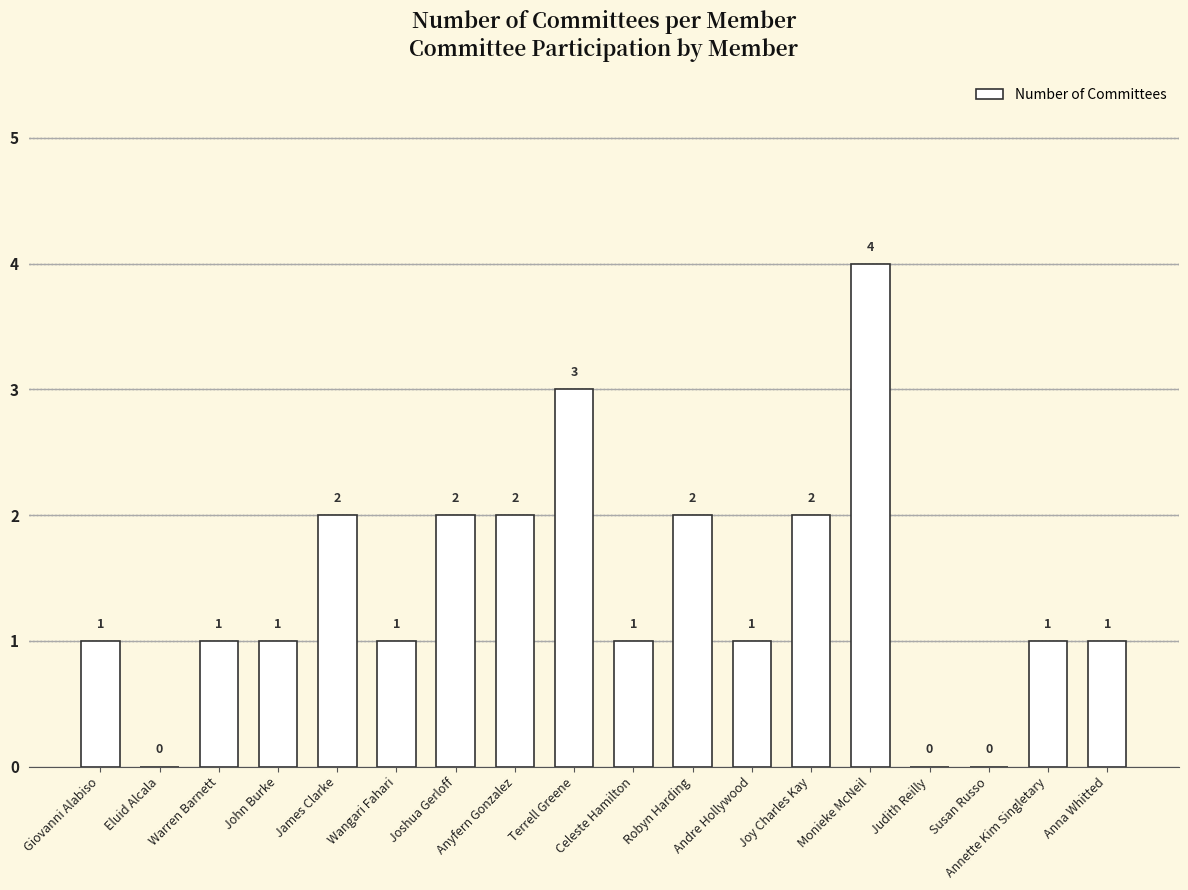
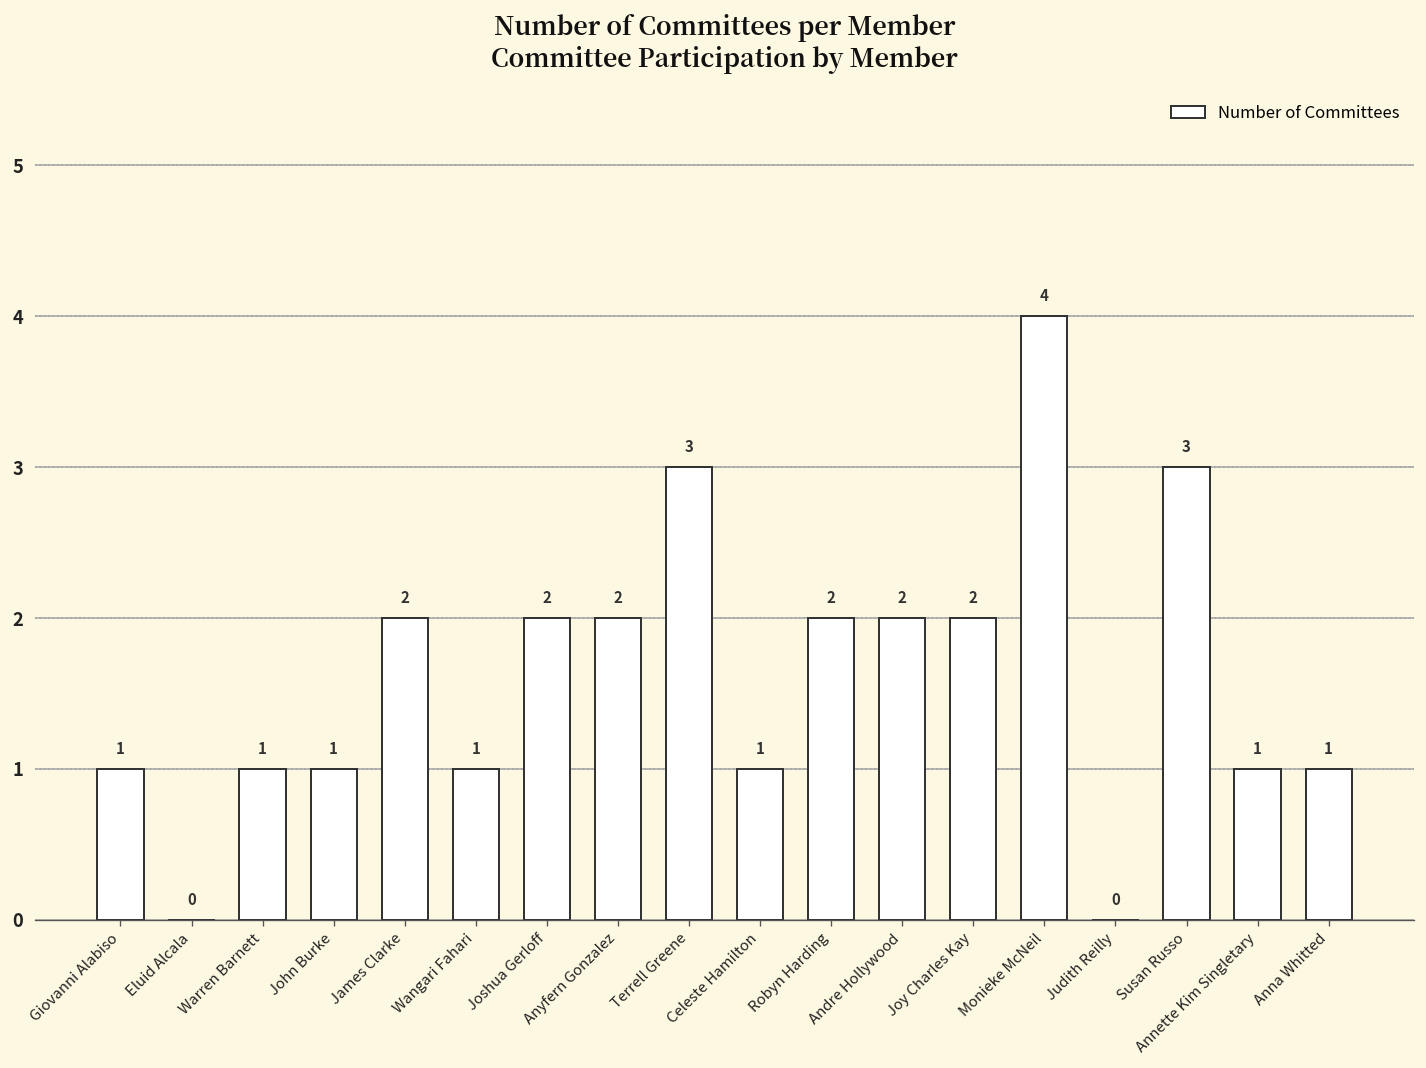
  {
    "Giovanni Alabiso": 1,
    "Eluid Alcala": 0,
    "Warren Barnett": 1,
    "John Burke": 1,
    "James Clarke": 2,
    "Wangari Fahari": 1,
    "Joshua Gerloff": 2,
    "Anyfern Gonzalez": 2,
    "Terrell Greene": 3,
    "Celeste Hamilton": 1,
    "Robyn Harding": 2,
-   "Andre Hollywood": 1,
+   "Andre Hollywood": 2,
    "Joy Charles Kay": 2,
    "Monieke McNeil": 4,
    "Judith Reilly": 0,
-   "Susan Russo": 0,
+   "Susan Russo": 3,
    "Annette Kim Singletary": 1,
    "Anna Whitted": 1
  }
